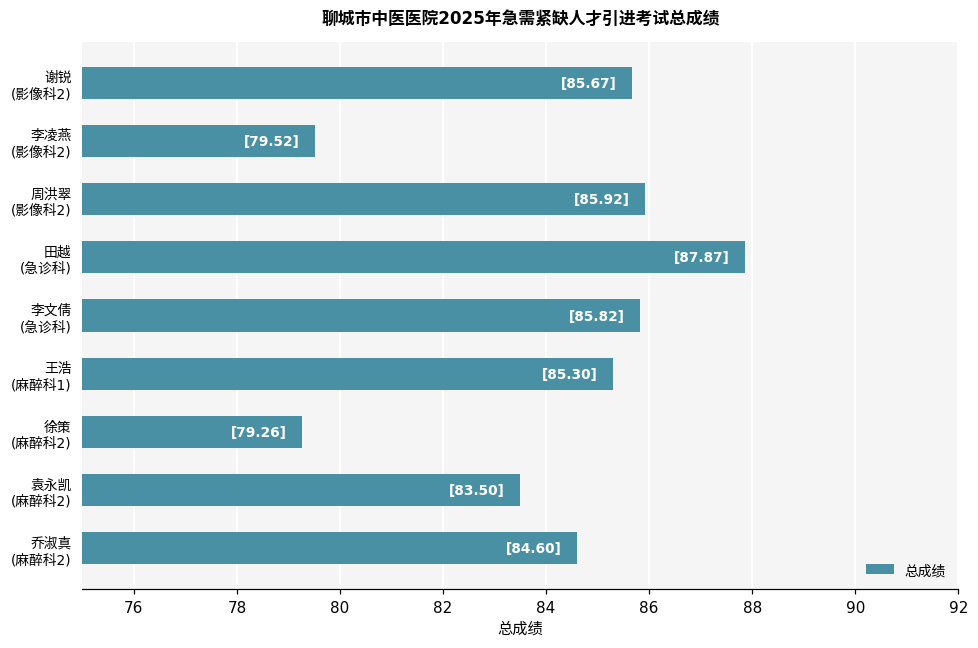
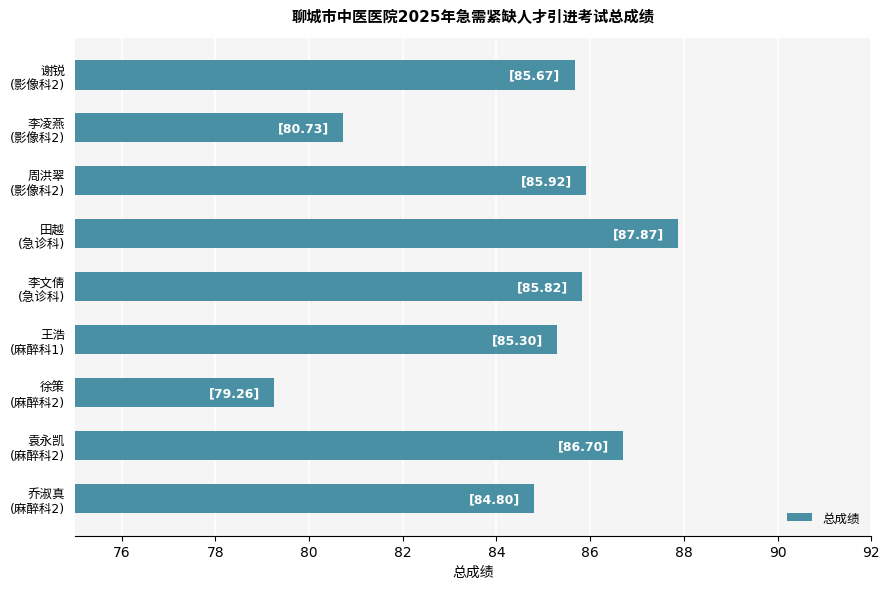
  {
    "谢锐 (影像科2)": "85.67]",
-   "李凌燕 (影像科2)": "79.52]",
+   "李凌燕 (影像科2)": "80.73]",
    "周洪翠 (影像科2)": "85.92]",
    "田越 (急诊科)": "87.87]",
    "李文倩 (急诊科)": "85.82]",
    "王浩 (麻醉科1)": "85.30]",
    "徐策 (麻醉科2)": "79.26]",
-   "袁永凯 (麻醉科2)": "83.50]",
-   "乔淑真 (麻醉科2)": "84.60]"
+   "袁永凯 (麻醉科2)": "86.70]",
+   "乔淑真 (麻醉科2)": "84.80]"
  }
